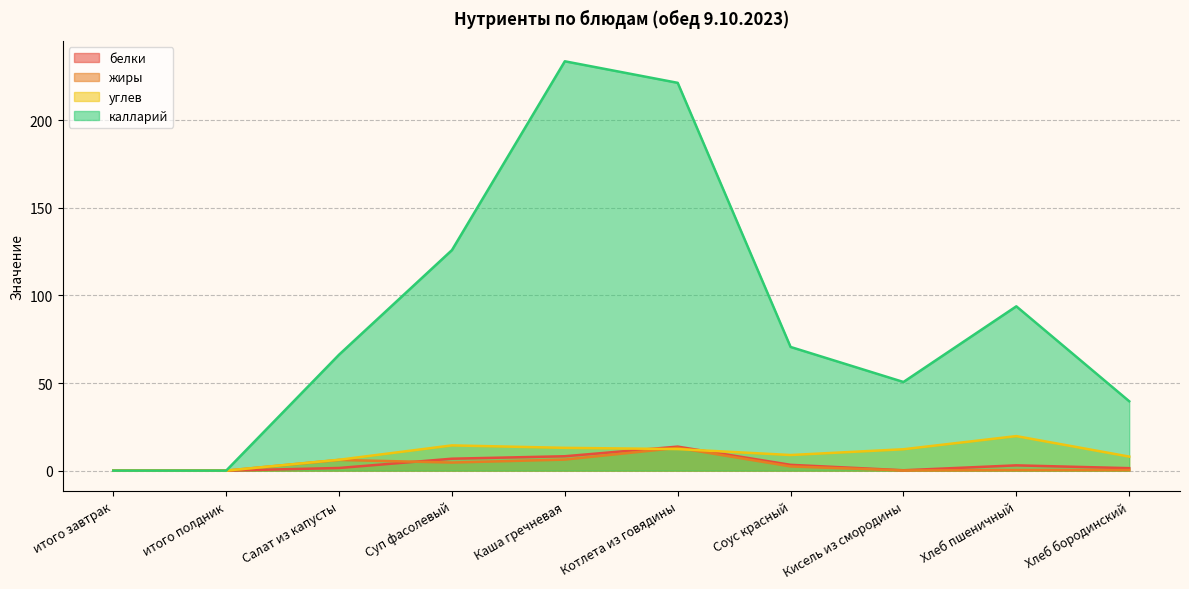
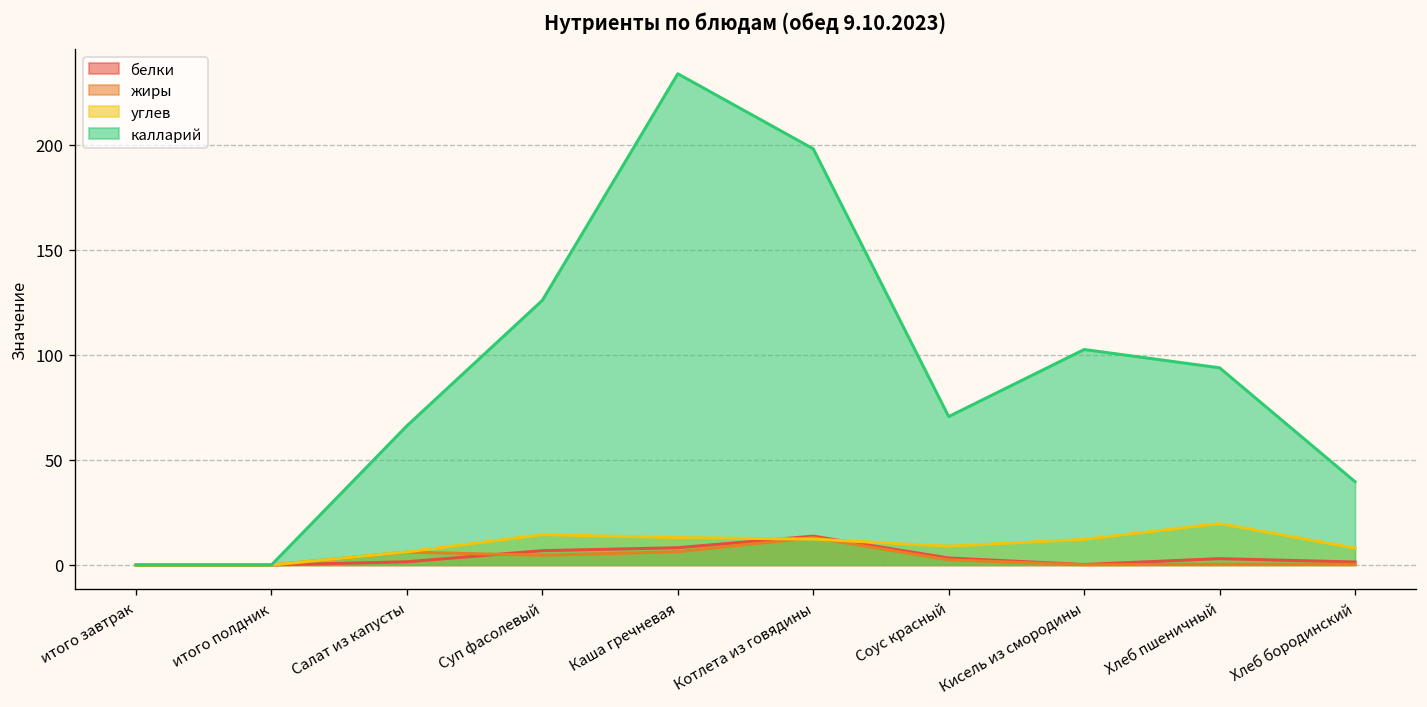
  {
    "углев": {
      "Суп фасолевый": 14,
      "Каша гречневая": 13,
      "Соус красный": 9,
      "Кисель из смородины": 12,
      "Хлеб пшеничный": 20,
      "Хлеб бородинский": 8
    },
    "калларий": {
      "Салат из капусты": 66,
      "Суп фасолевый": 126,
      "Каша гречневая": 234,
-     "Котлета из говядины": 221,
+     "Котлета из говядины": 198,
      "Соус красный": 71,
-     "Кисель из смородины": 51,
+     "Кисель из смородины": 103,
      "Хлеб пшеничный": 94,
      "Хлеб бородинский": 40
    }
  }
